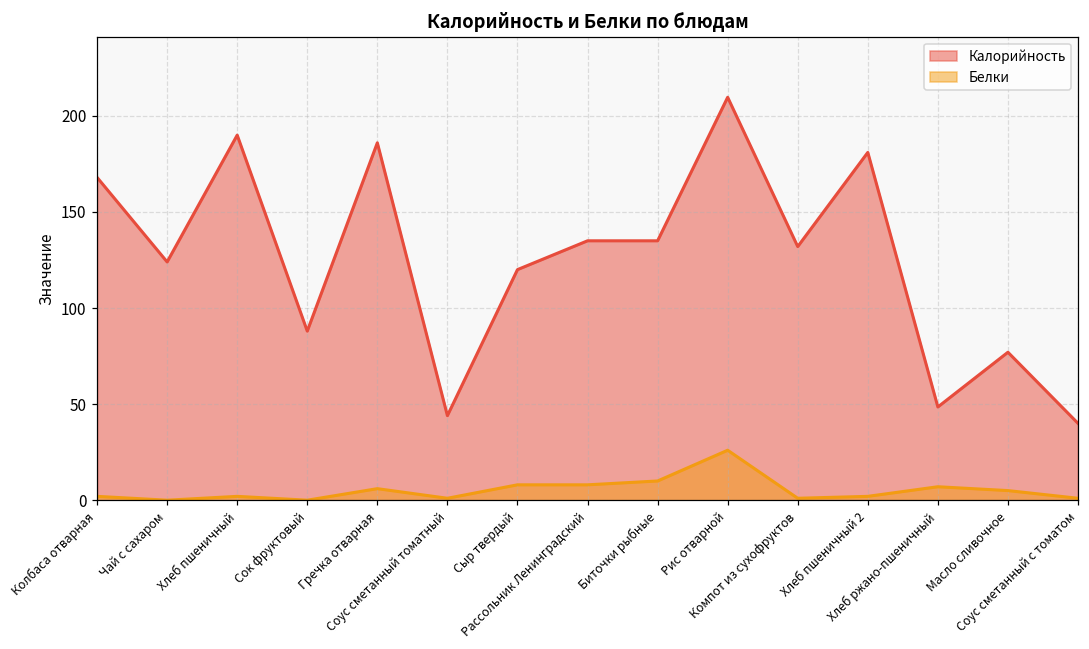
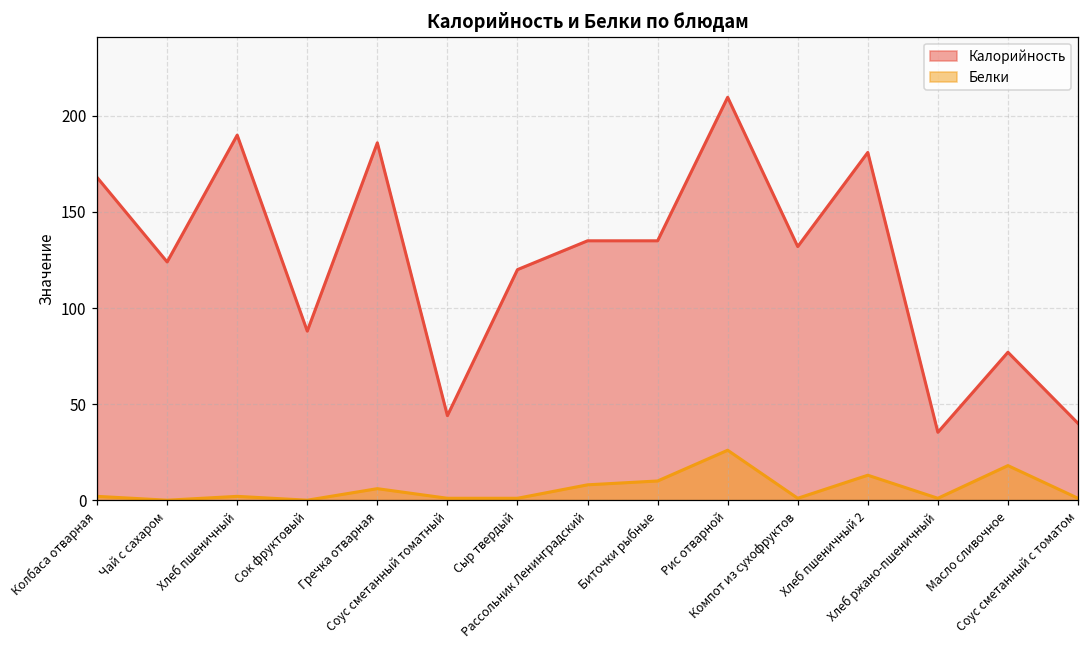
  {
    "Калорийность": {
      "Колбаса отварная": 168,
      "Чай с сахаром": 124,
      "Хлеб пшеничный": 190,
      "Сок фруктовый": 88,
      "Гречка отварная": 186,
      "Соус сметанный томатный": 44,
      "Сыр твердый": 120,
      "Рассольник Ленинградский": 135,
      "Биточки рыбные": 135,
      "Рис отварной": 210,
      "Компот из сухофруктов": 132,
      "Хлеб пшеничный 2": 181,
-     "Хлеб ржано-пшеничный": 49,
+     "Хлеб ржано-пшеничный": 35,
      "Масло сливочное": 77,
      "Соус сметанный с томатом": 40
    },
    "Белки": {
      "Колбаса отварная": 2,
      "Чай с сахаром": 0,
      "Хлеб пшеничный": 2,
      "Сок фруктовый": 0,
      "Гречка отварная": 6,
      "Соус сметанный томатный": 1,
-     "Сыр твердый": 8,
+     "Сыр твердый": 1,
      "Рассольник Ленинградский": 8,
      "Биточки рыбные": 10,
      "Рис отварной": 26,
      "Компот из сухофруктов": 1,
-     "Хлеб пшеничный 2": 2,
-     "Хлеб ржано-пшеничный": 7,
-     "Масло сливочное": 5,
+     "Хлеб пшеничный 2": 13,
+     "Хлеб ржано-пшеничный": 1,
+     "Масло сливочное": 18,
      "Соус сметанный с томатом": 1
    }
  }
